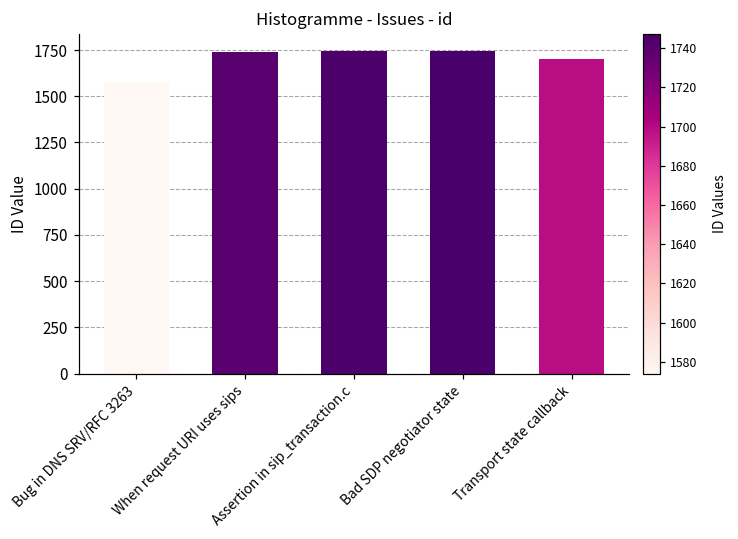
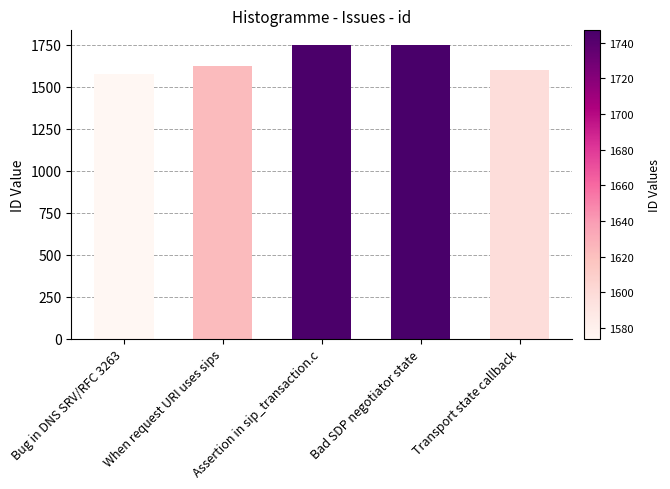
  {
    "Bug in DNS SRV/RFC 3263": 1570,
-   "When request URI uses sips": 1740,
+   "When request URI uses sips": 1620,
    "Assertion in sip_transaction.c": 1750,
    "Bad SDP negotiator state": 1750,
-   "Transport state callback": 1700
+   "Transport state callback": 1600
  }
